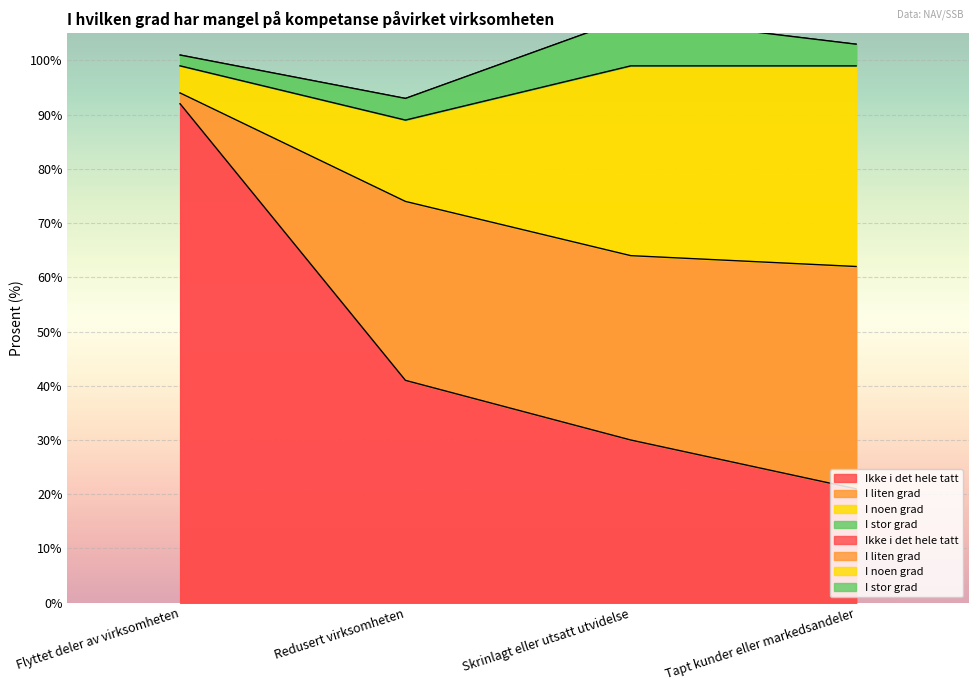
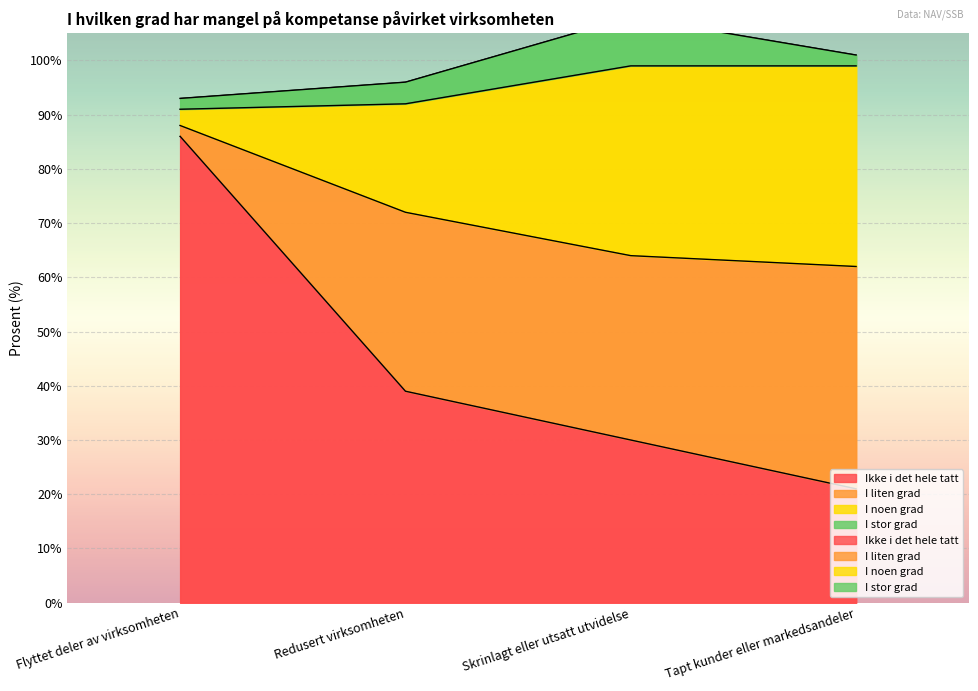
  {
    "Ikke i det hele tatt": {
-     "Flyttet deler av virksomheten": "92%",
-     "Redusert virksomheten": "41%",
+     "Flyttet deler av virksomheten": "86%",
+     "Redusert virksomheten": "39%",
      "Skrinlagt eller utsatt utvidelse": "30%"
    },
    "I liten grad": {
      "Flyttet deler av virksomheten": "2%",
      "Redusert virksomheten": "33%",
      "Skrinlagt eller utsatt utvidelse": "34%",
      "Tapt kunder eller markedsandeler": "41%"
    },
    "I noen grad": {
-     "Flyttet deler av virksomheten": "5%",
-     "Redusert virksomheten": "15%",
+     "Flyttet deler av virksomheten": "3%",
+     "Redusert virksomheten": "20%",
      "Skrinlagt eller utsatt utvidelse": "35%",
      "Tapt kunder eller markedsandeler": "37%"
    },
    "I stor grad": {
      "Flyttet deler av virksomheten": "2%",
      "Redusert virksomheten": "4%",
-     "Tapt kunder eller markedsandeler": "4%"
+     "Tapt kunder eller markedsandeler": "2%"
    }
  }
